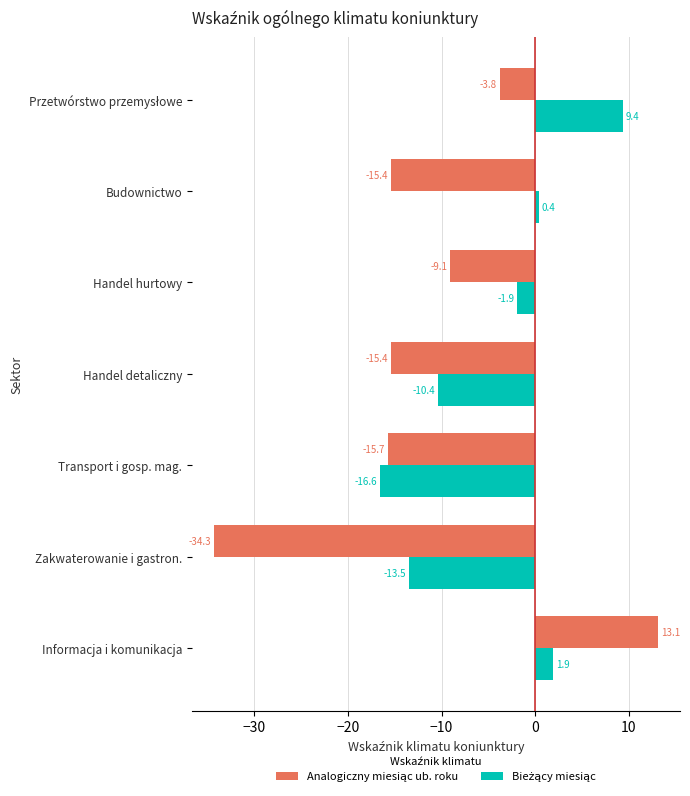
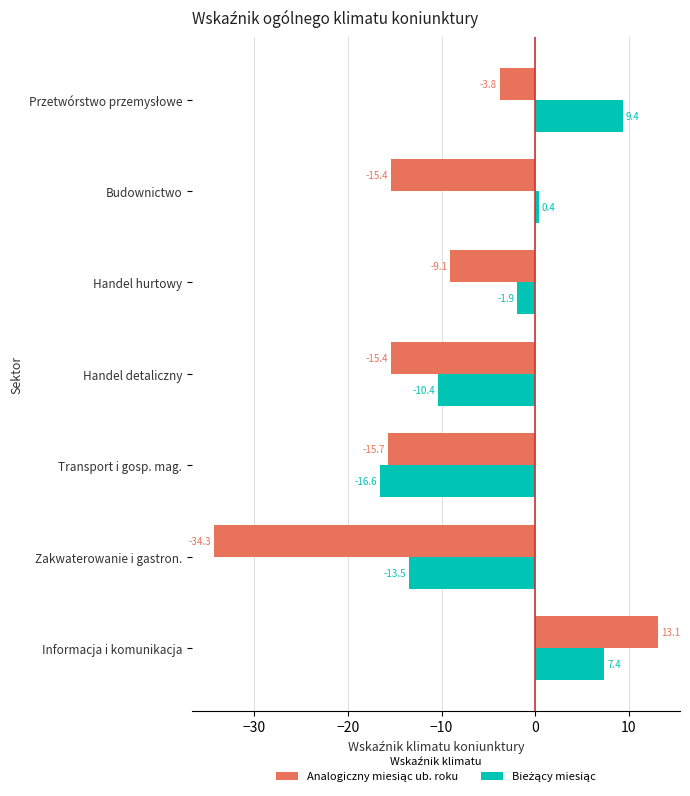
  {
    "Analogiczny miesiąc ub. roku": {
      "Przetwórstwo przemysłowe": -3.8,
      "Budownictwo": -15.4,
      "Handel hurtowy": -9.1,
      "Handel detaliczny": -15.4,
      "Transport i gosp. mag.": -15.7,
      "Zakwaterowanie i gastron.": -34.3,
      "Informacja i komunikacja": 13.1
    },
    "Bieżący miesiąc": {
      "Przetwórstwo przemysłowe": 9.4,
      "Budownictwo": 0.4,
      "Handel hurtowy": -1.9,
      "Handel detaliczny": -10.4,
      "Transport i gosp. mag.": -16.6,
      "Zakwaterowanie i gastron.": -13.5,
-     "Informacja i komunikacja": 1.9
+     "Informacja i komunikacja": 7.4
    }
  }
